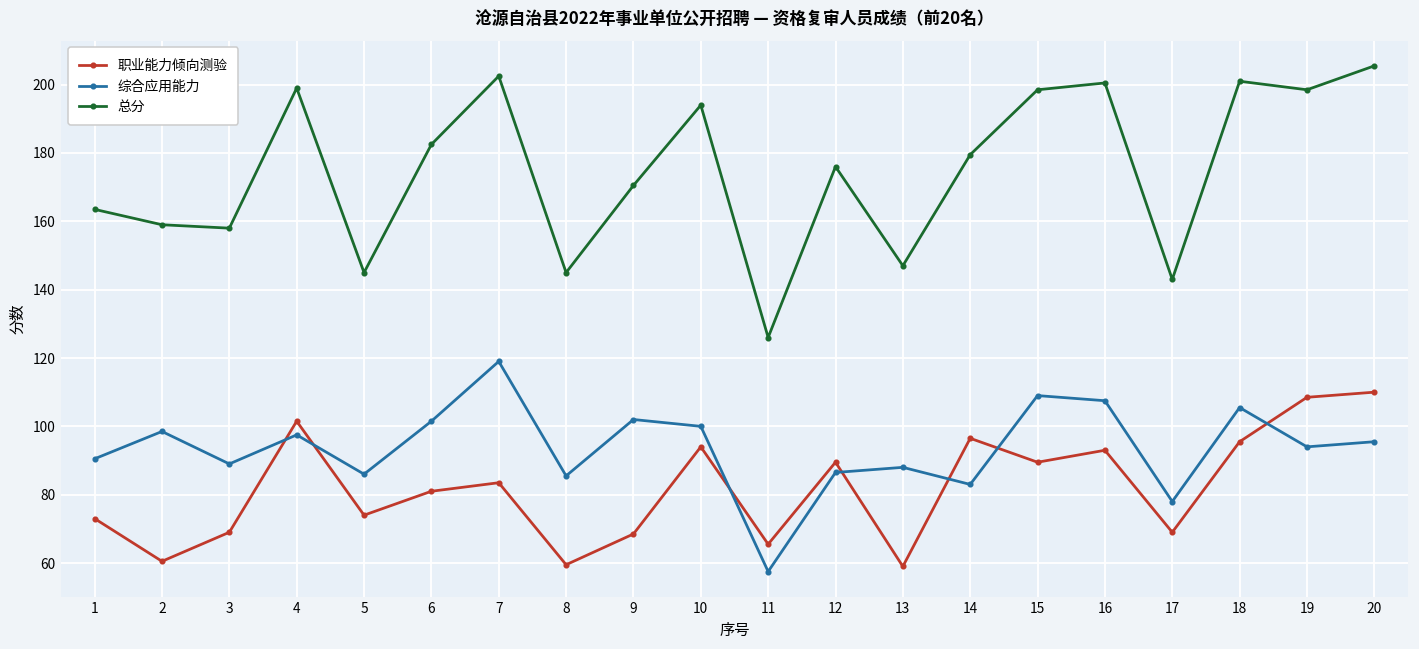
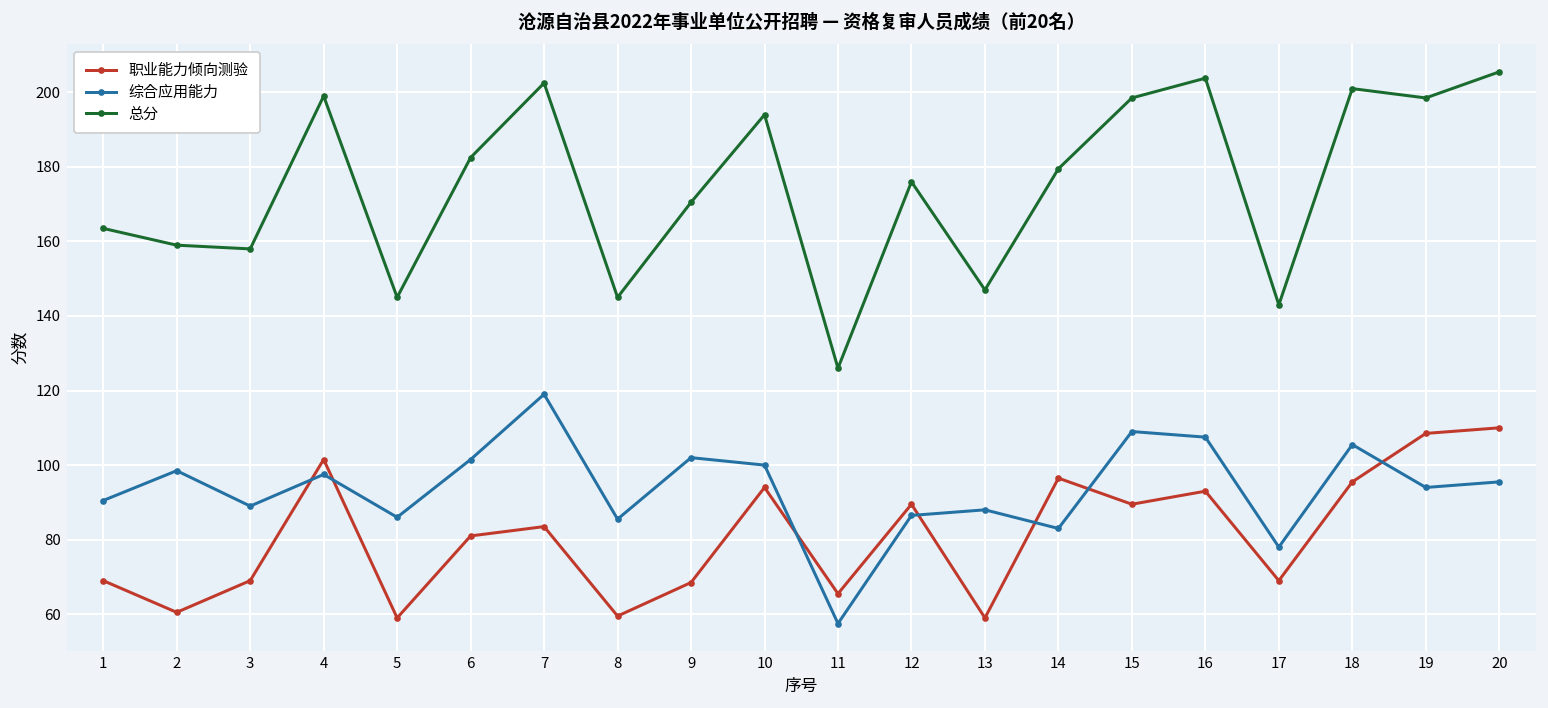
  {
    "职业能力倾向测验": {
-     "1": 73,
+     "1": 69,
      "2": 61,
      "3": 69,
      "4": 102,
-     "5": 74,
+     "5": 59,
      "6": 81,
      "7": 84,
      "8": 60,
      "9": 69,
      "10": 94,
      "11": 66,
      "12": 90,
      "13": 59,
      "14": 97,
      "15": 90,
      "16": 93,
      "17": 69,
      "18": 96,
      "19": 109,
      "20": 110
    },
    "综合应用能力": {
      "1": 91,
      "2": 99,
      "3": 89,
      "4": 98,
      "5": 86,
      "6": 102,
      "7": 119,
      "8": 86,
      "9": 102,
      "10": 100,
      "11": 58,
      "12": 87,
      "13": 88,
      "14": 83,
      "15": 109,
      "16": 108,
      "17": 78,
      "18": 106,
      "19": 94,
      "20": 96
    },
    "总分": {
      "1": 164,
      "2": 159,
      "3": 158,
      "4": 199,
      "5": 145,
      "6": 183,
      "7": 203,
      "8": 145,
      "9": 171,
      "10": 194,
      "11": 126,
      "12": 176,
      "13": 147,
      "14": 180,
      "15": 199,
-     "16": 201,
+     "16": 204,
      "17": 143,
      "18": 201,
      "19": 199,
      "20": 206
    }
  }
